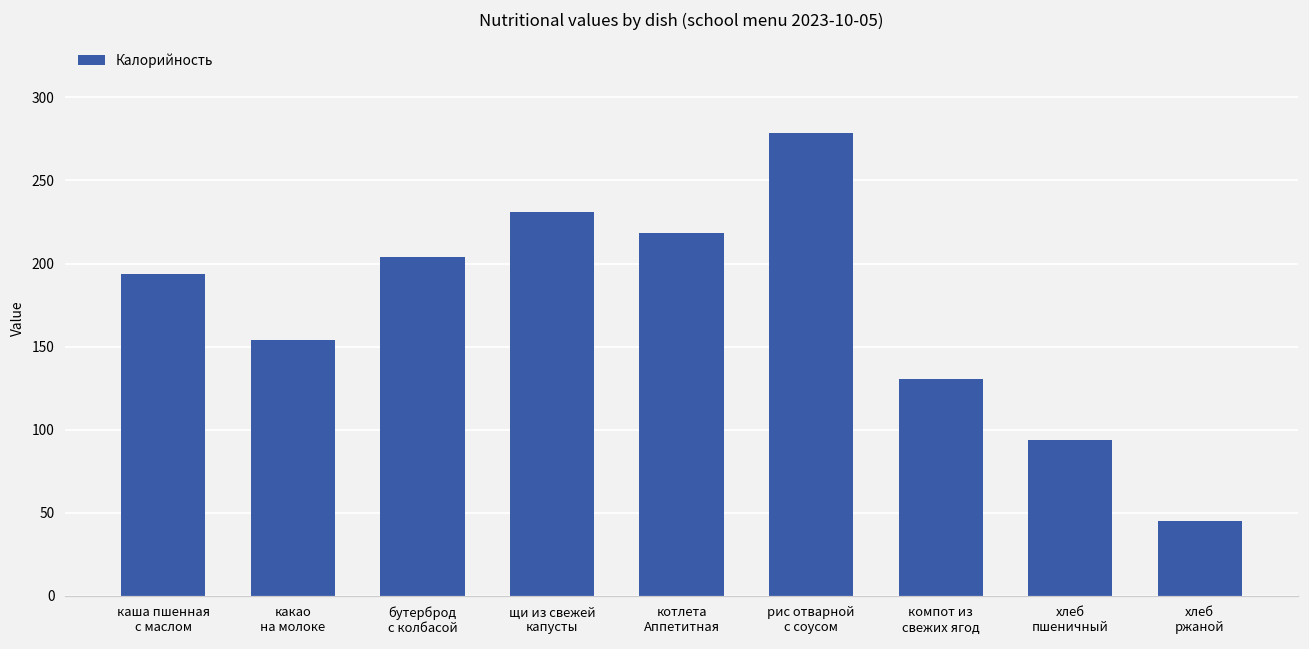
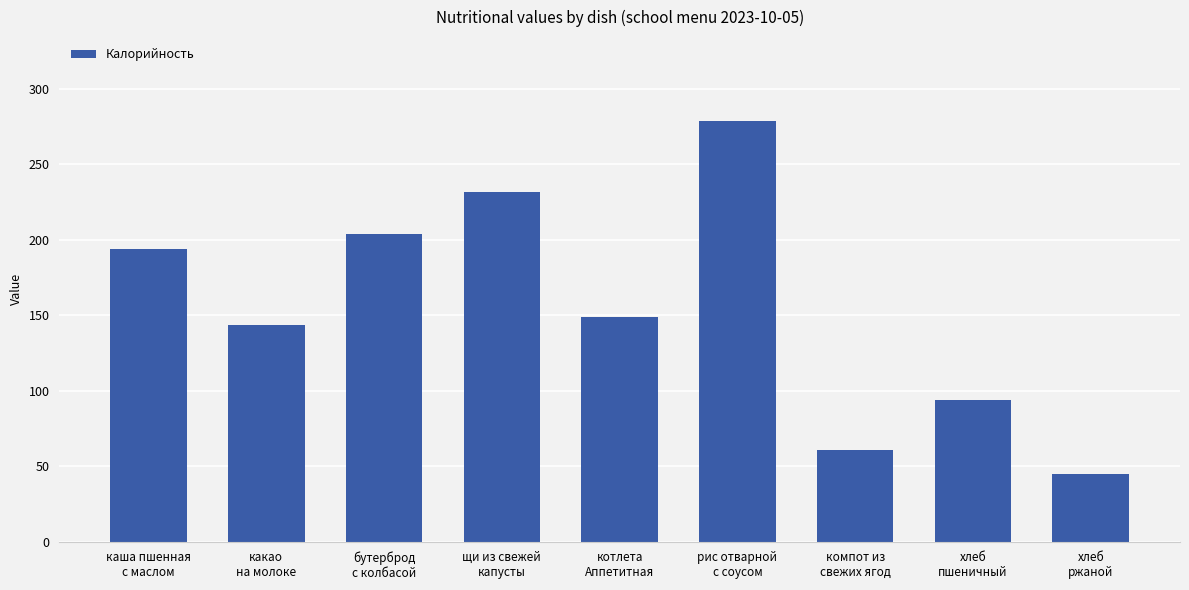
  {
    "каша пшенная с маслом": 194,
-   "какао на молоке": 154,
+   "какао на молоке": 143,
    "бутерброд с колбасой": 204,
    "щи из свежей капусты": 231,
-   "котлета Аппетитная": 218,
+   "котлета Аппетитная": 149,
    "рис отварной с соусом": 278,
-   "компот из свежих ягод": 130,
+   "компот из свежих ягод": 61,
    "хлеб пшеничный": 94,
    "хлеб ржаной": 45
  }
